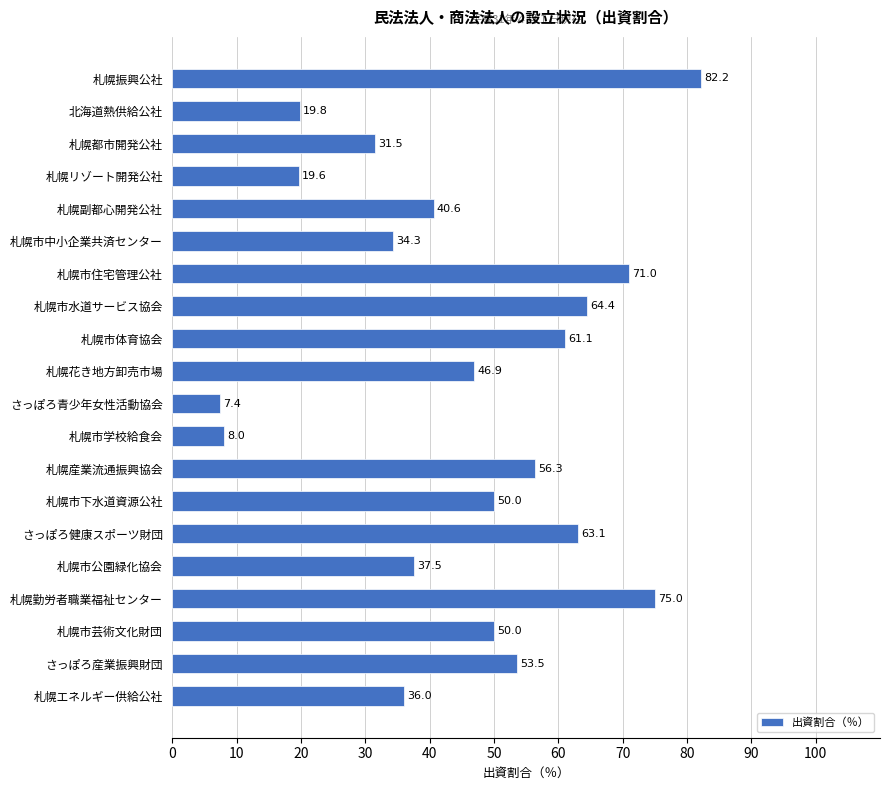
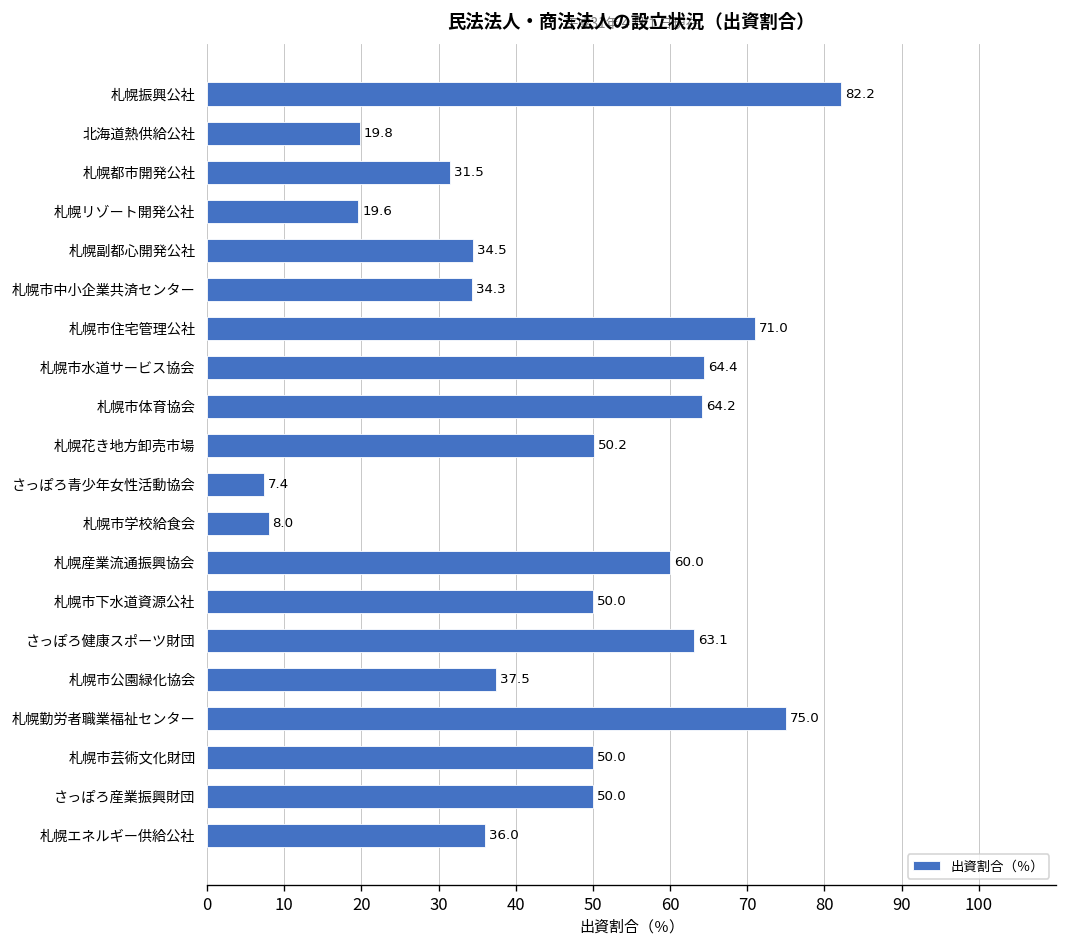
  {
    "札幌振興公社": 82.2,
    "北海道熱供給公社": 19.8,
    "札幌都市開発公社": 31.5,
    "札幌リゾート開発公社": 19.6,
-   "札幌副都心開発公社": 40.6,
+   "札幌副都心開発公社": 34.5,
    "札幌市中小企業共済センター": 34.3,
    "札幌市住宅管理公社": 71.0,
    "札幌市水道サービス協会": 64.4,
-   "札幌市体育協会": 61.1,
-   "札幌花き地方卸売市場": 46.9,
+   "札幌市体育協会": 64.2,
+   "札幌花き地方卸売市場": 50.2,
    "さっぽろ青少年女性活動協会": 7.4,
    "札幌市学校給食会": 8.0,
-   "札幌産業流通振興協会": 56.3,
+   "札幌産業流通振興協会": 60.0,
    "札幌市下水道資源公社": 50.0,
    "さっぽろ健康スポーツ財団": 63.1,
    "札幌市公園緑化協会": 37.5,
    "札幌勤労者職業福祉センター": 75.0,
    "札幌市芸術文化財団": 50.0,
-   "さっぽろ産業振興財団": 53.5,
+   "さっぽろ産業振興財団": 50.0,
    "札幌エネルギー供給公社": 36.0
  }
